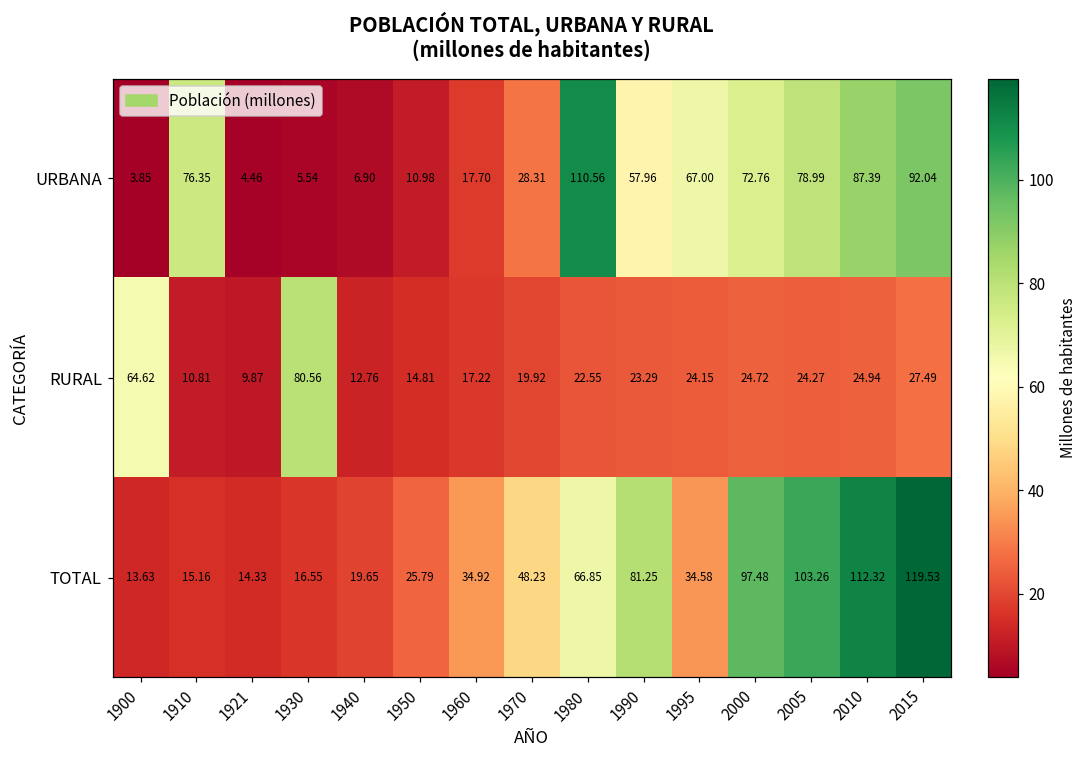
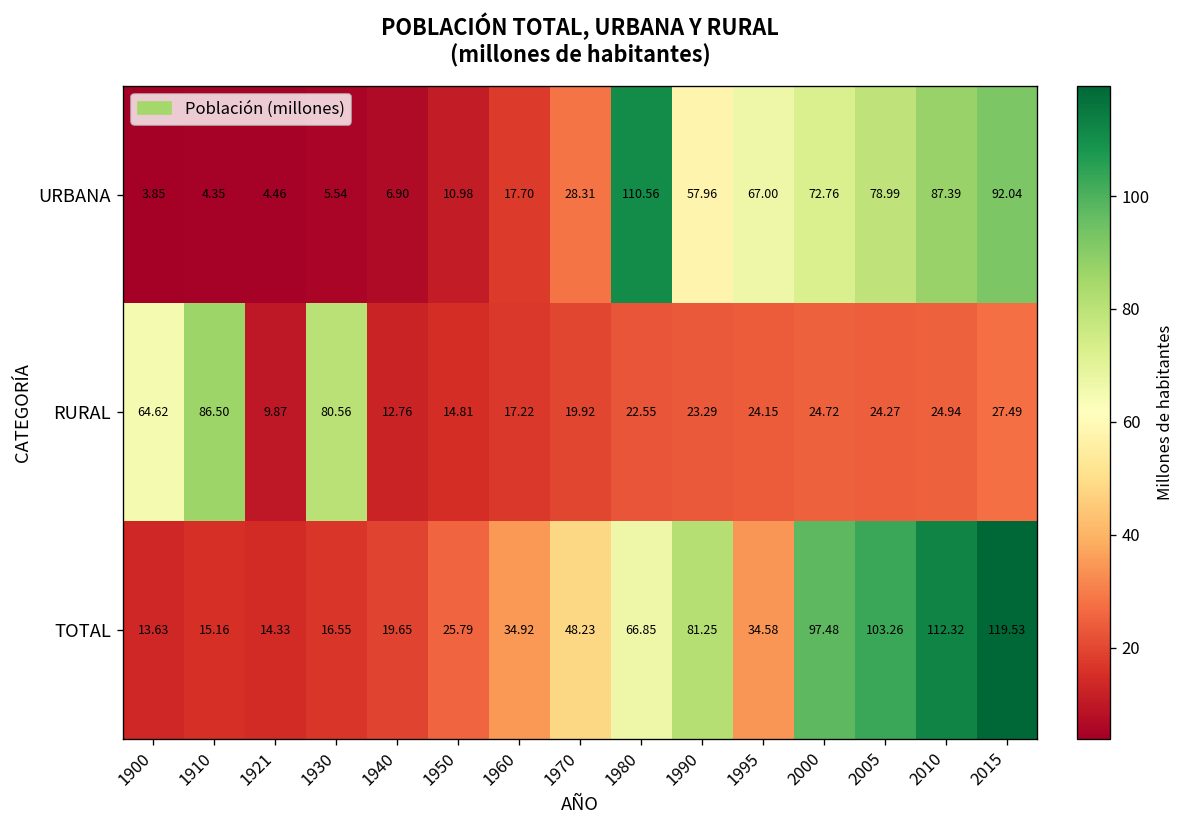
  {
    "URBANA": {
      "1900": 3.85,
-     "1910": 76.35,
+     "1910": 4.35,
      "1921": 4.46,
      "1930": 5.54,
      "1940": 6.90,
      "1950": 10.98,
      "1960": 17.70,
      "1970": 28.31,
      "1980": 110.56,
      "1990": 57.96,
      "1995": 67.00,
      "2000": 72.76,
      "2005": 78.99,
      "2010": 87.39,
      "2015": 92.04
    },
    "RURAL": {
      "1900": 64.62,
-     "1910": 10.81,
+     "1910": 86.50,
      "1921": 9.87,
      "1930": 80.56,
      "1940": 12.76,
      "1950": 14.81,
      "1960": 17.22,
      "1970": 19.92,
      "1980": 22.55,
      "1990": 23.29,
      "1995": 24.15,
      "2000": 24.72,
      "2005": 24.27,
      "2010": 24.94,
      "2015": 27.49
    },
    "TOTAL": {
      "1900": 13.63,
      "1910": 15.16,
      "1921": 14.33,
      "1930": 16.55,
      "1940": 19.65,
      "1950": 25.79,
      "1960": 34.92,
      "1970": 48.23,
      "1980": 66.85,
      "1990": 81.25,
      "1995": 34.58,
      "2000": 97.48,
      "2005": 103.26,
      "2010": 112.32,
      "2015": 119.53
    }
  }
